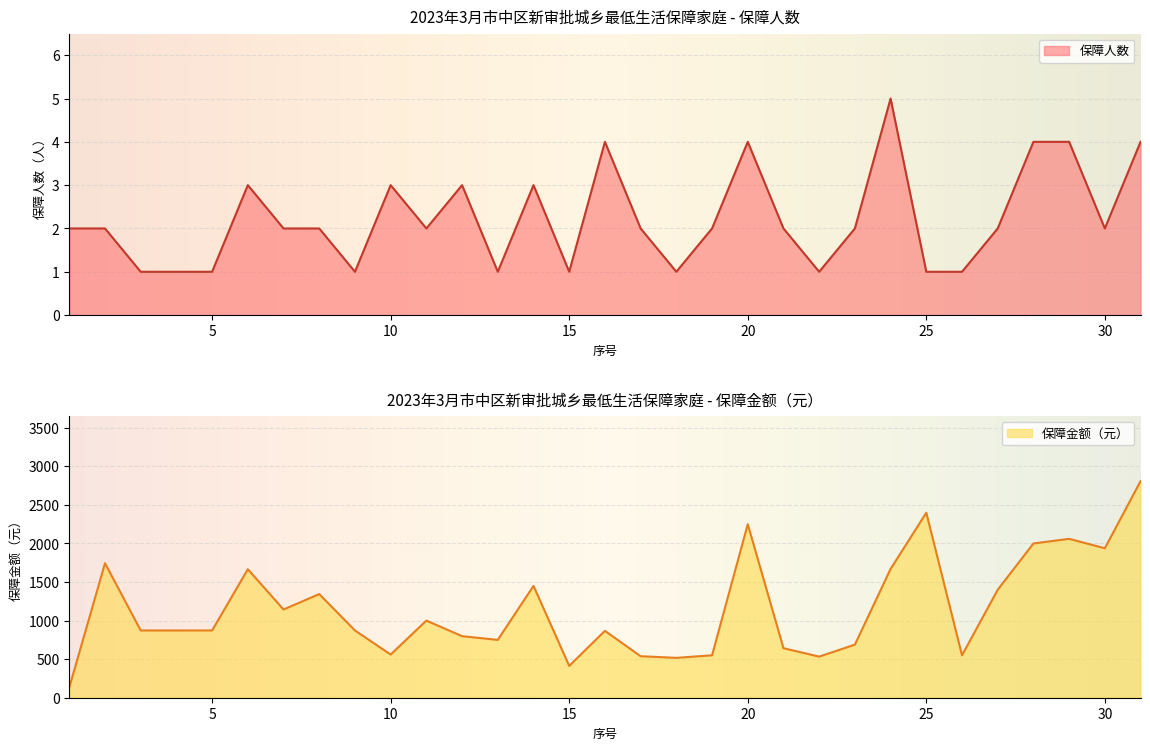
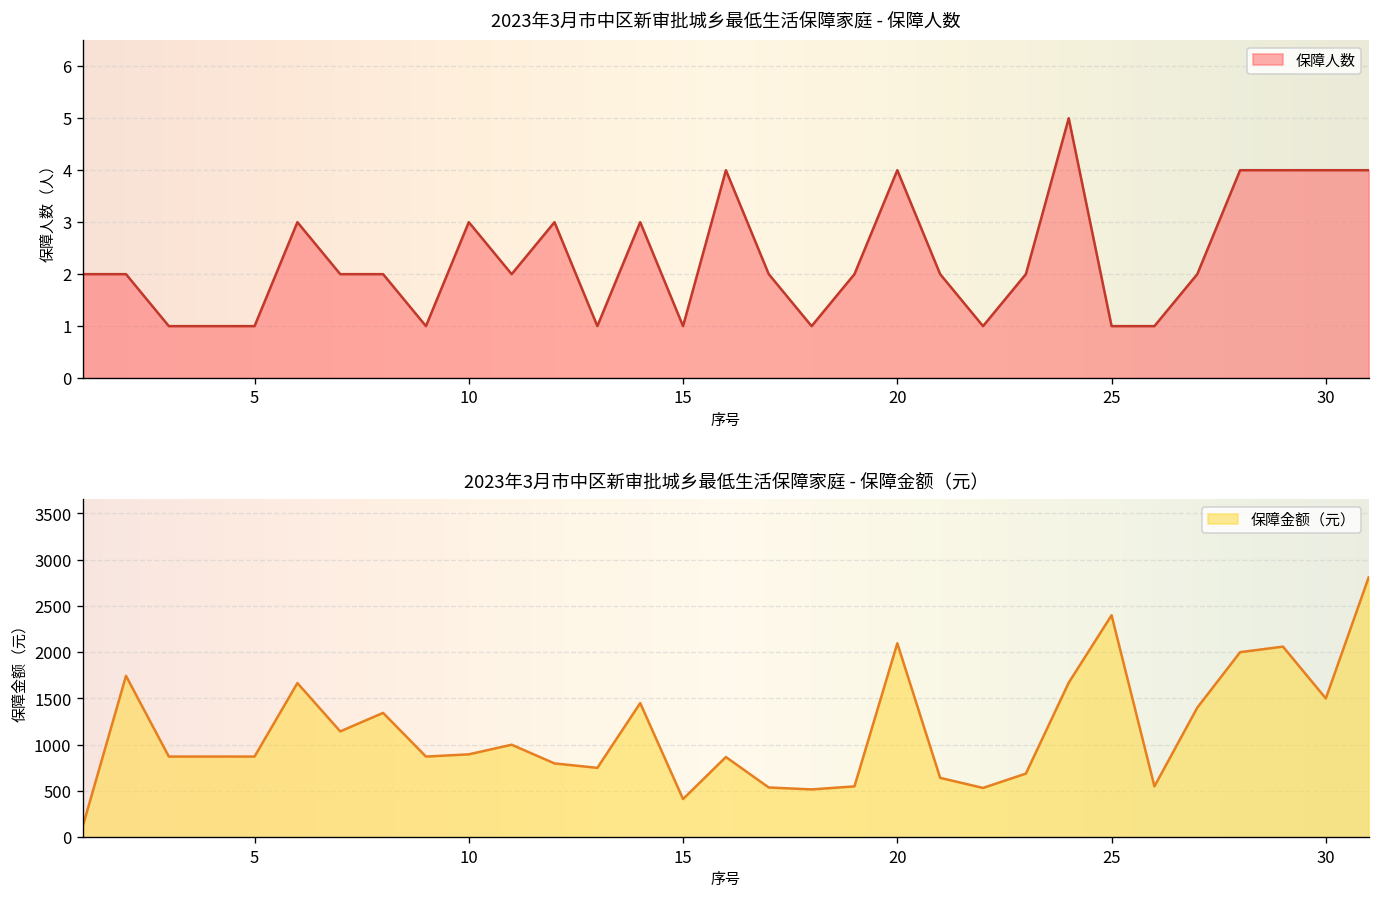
  {
    "2023年3月市中区新审批城乡最低生活保障家庭 - 保障人数": {
      "5": 1,
      "10": 3,
      "15": 1,
      "20": 4,
      "25": 1,
-     "30": 2
+     "30": 4
    },
    "2023年3月市中区新审批城乡最低生活保障家庭 - 保障金额（元）": {
      "5": 900,
-     "10": 600,
+     "10": 900,
      "15": 400,
-     "20": 2300,
+     "20": 2100,
      "25": 2400,
-     "30": 1900
+     "30": 1500
    }
  }
